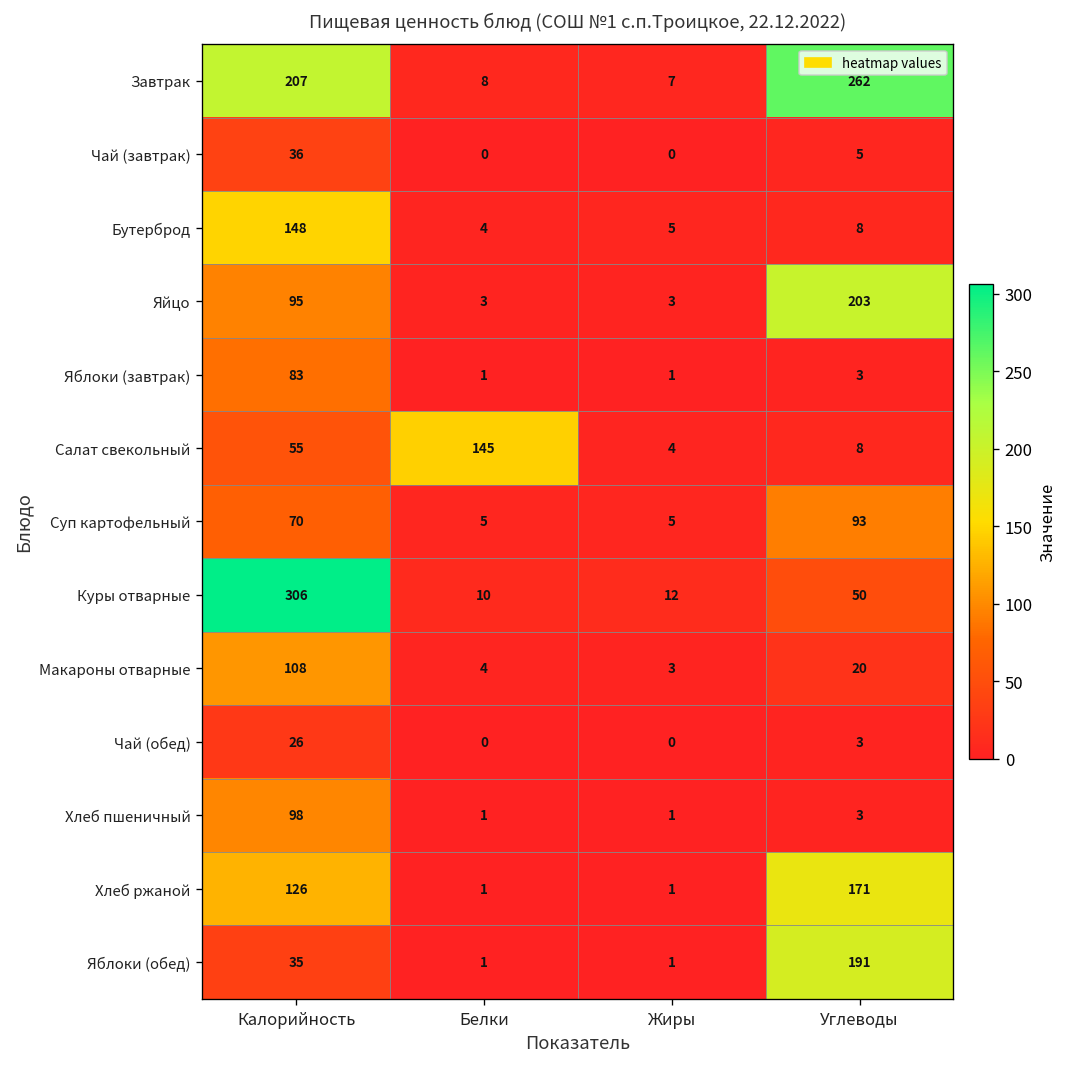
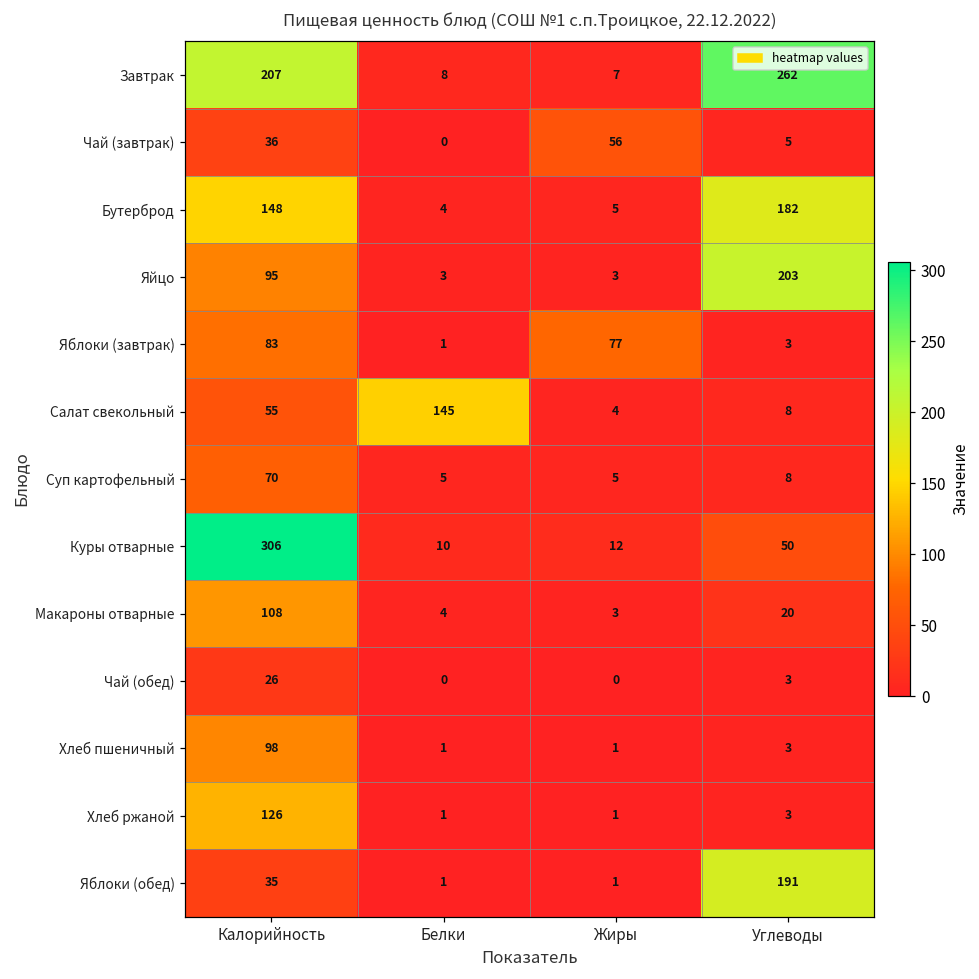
  {
    "Завтрак": {
      "Калорийность": 207,
      "Белки": 8,
      "Жиры": 7
    },
    "Чай (завтрак)": {
      "Калорийность": 36,
      "Белки": 0,
-     "Жиры": 0,
+     "Жиры": 56,
      "Углеводы": 5
    },
    "Бутерброд": {
      "Калорийность": 148,
      "Белки": 4,
      "Жиры": 5,
-     "Углеводы": 8
+     "Углеводы": 182
    },
    "Яйцо": {
      "Калорийность": 95,
      "Белки": 3,
      "Жиры": 3,
      "Углеводы": 203
    },
    "Яблоки (завтрак)": {
      "Калорийность": 83,
      "Белки": 1,
-     "Жиры": 1,
+     "Жиры": 77,
      "Углеводы": 3
    },
    "Салат свекольный": {
      "Калорийность": 55,
      "Белки": 145,
      "Жиры": 4,
      "Углеводы": 8
    },
    "Суп картофельный": {
      "Калорийность": 70,
      "Белки": 5,
      "Жиры": 5,
-     "Углеводы": 93
+     "Углеводы": 8
    },
    "Куры отварные": {
      "Калорийность": 306,
      "Белки": 10,
      "Жиры": 12,
      "Углеводы": 50
    },
    "Макароны отварные": {
      "Калорийность": 108,
      "Белки": 4,
      "Жиры": 3,
      "Углеводы": 20
    },
    "Чай (обед)": {
      "Калорийность": 26,
      "Белки": 0,
      "Жиры": 0,
      "Углеводы": 3
    },
    "Хлеб пшеничный": {
      "Калорийность": 98,
      "Белки": 1,
      "Жиры": 1,
      "Углеводы": 3
    },
    "Хлеб ржаной": {
      "Калорийность": 126,
      "Белки": 1,
      "Жиры": 1,
-     "Углеводы": 171
+     "Углеводы": 3
    },
    "Яблоки (обед)": {
      "Калорийность": 35,
      "Белки": 1,
      "Жиры": 1,
      "Углеводы": 191
    }
  }
